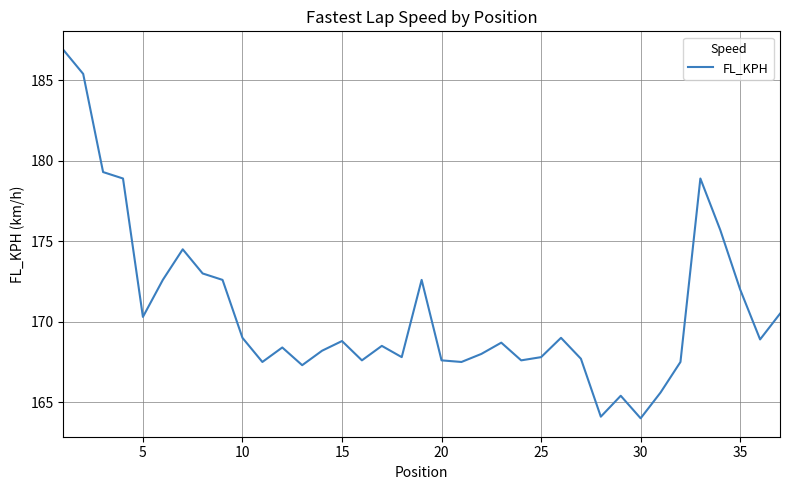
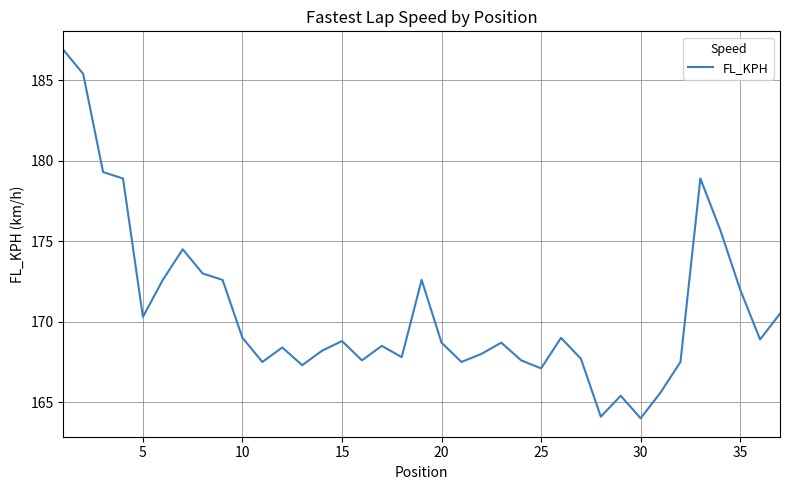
  {
    "5": 170.3,
    "10": 169.0,
    "15": 168.8,
-   "20": 167.6,
-   "25": 167.8,
+   "20": 168.7,
+   "25": 167.1,
    "30": 164.0,
    "35": 172.0
  }
